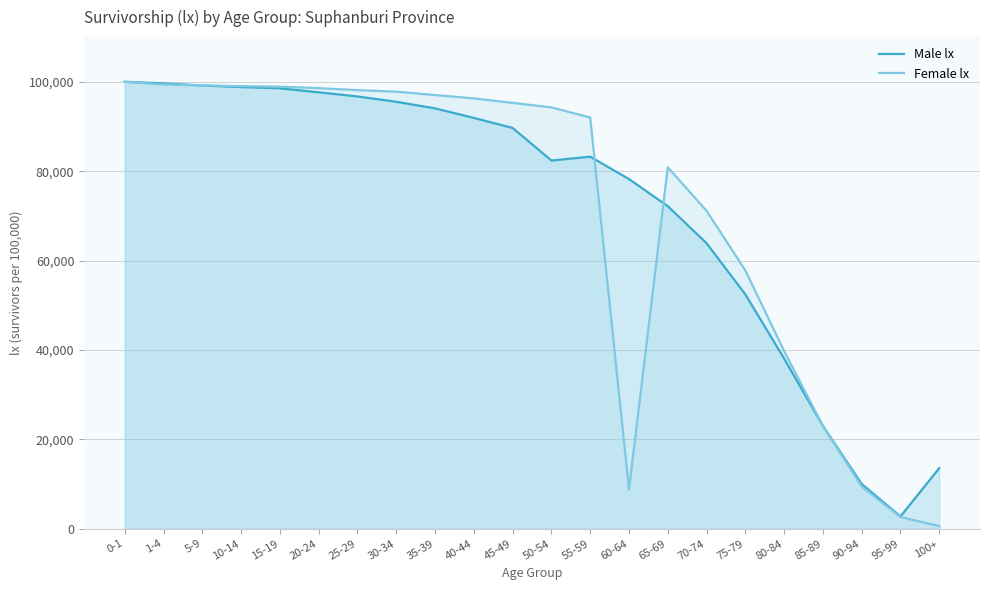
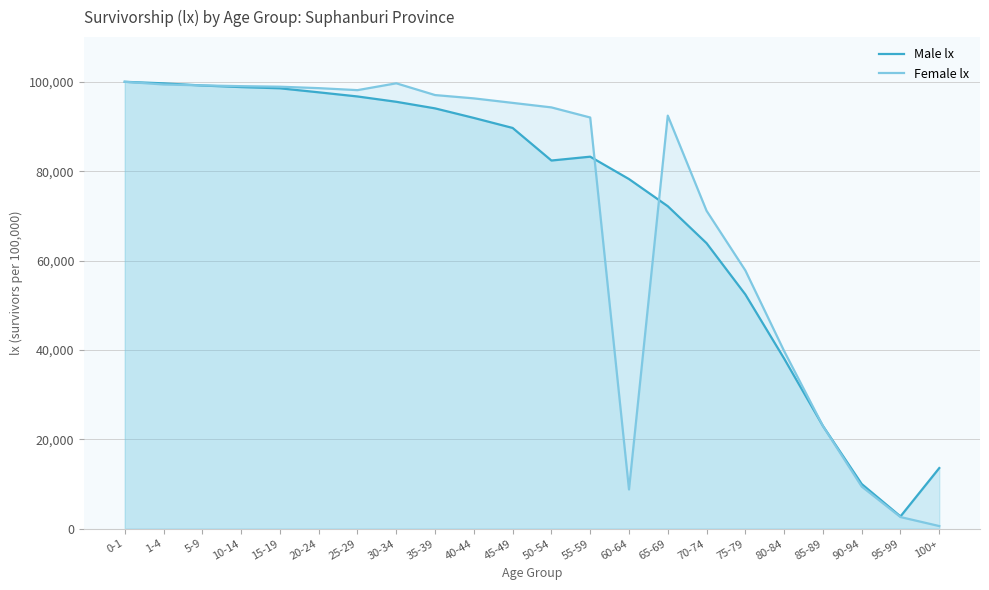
  {
    "Male lx": {
      "20-24": "98,000",
      "25-29": "97,000",
      "30-34": "96,000",
      "35-39": "94,000",
      "40-44": "92,000",
      "45-49": "90,000",
      "50-54": "82,000",
      "55-59": "83,000",
      "60-64": "78,000",
      "65-69": "72,000",
      "70-74": "64,000",
      "75-79": "52,000",
      "80-84": "38,000",
      "90-94": "10,000",
      "100+": "14,000"
    },
    "Female lx": {
      "20-24": "99,000",
      "25-29": "98,000",
-     "30-34": "98,000",
+     "30-34": "100,000",
      "35-39": "97,000",
      "40-44": "96,000",
      "45-49": "95,000",
      "50-54": "94,000",
      "55-59": "92,000",
      "60-64": "9,000",
-     "65-69": "81,000",
+     "65-69": "92,000",
      "70-74": "71,000",
      "75-79": "58,000",
      "80-84": "40,000",
      "90-94": "9,000",
      "100+": "1,000"
    }
  }
